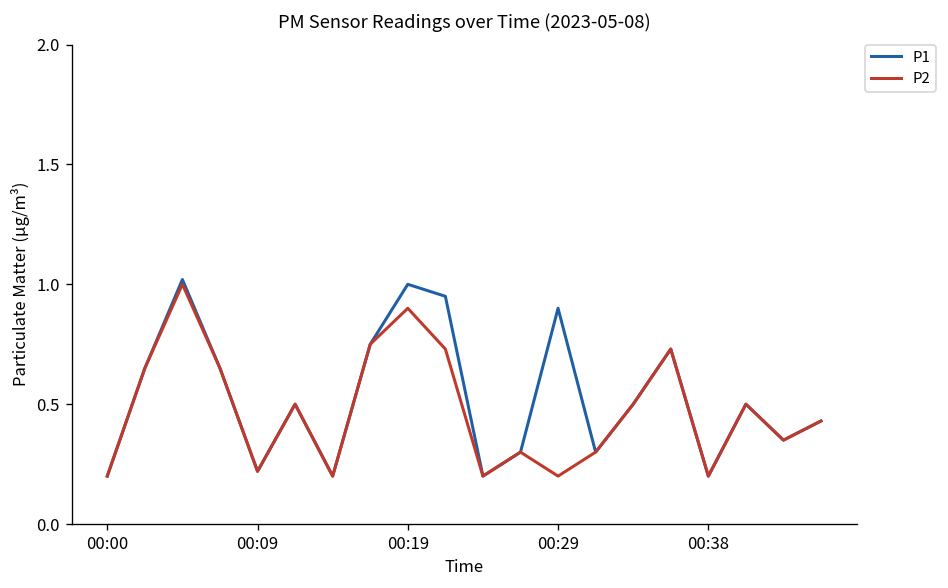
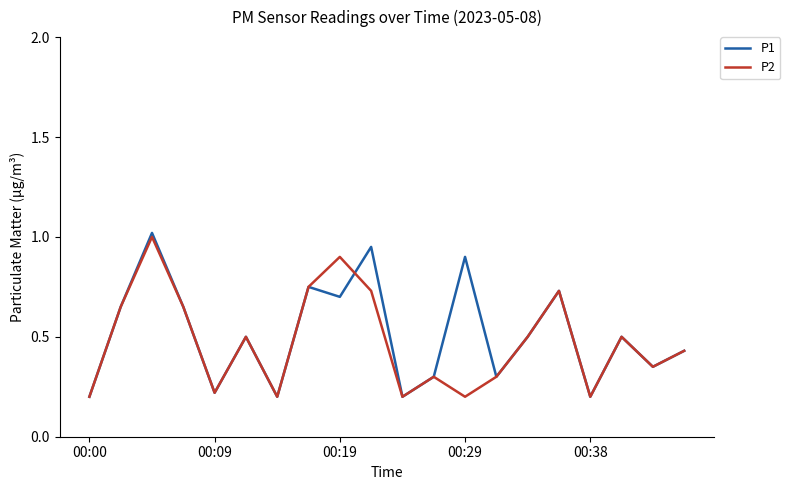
  {
    "P1": {
-     "00:19": 1.0,
+     "00:19": 0.7,
      "00:29": 0.9
    },
    "P2": {
      "00:19": 0.9,
      "00:29": 0.2
    }
  }
